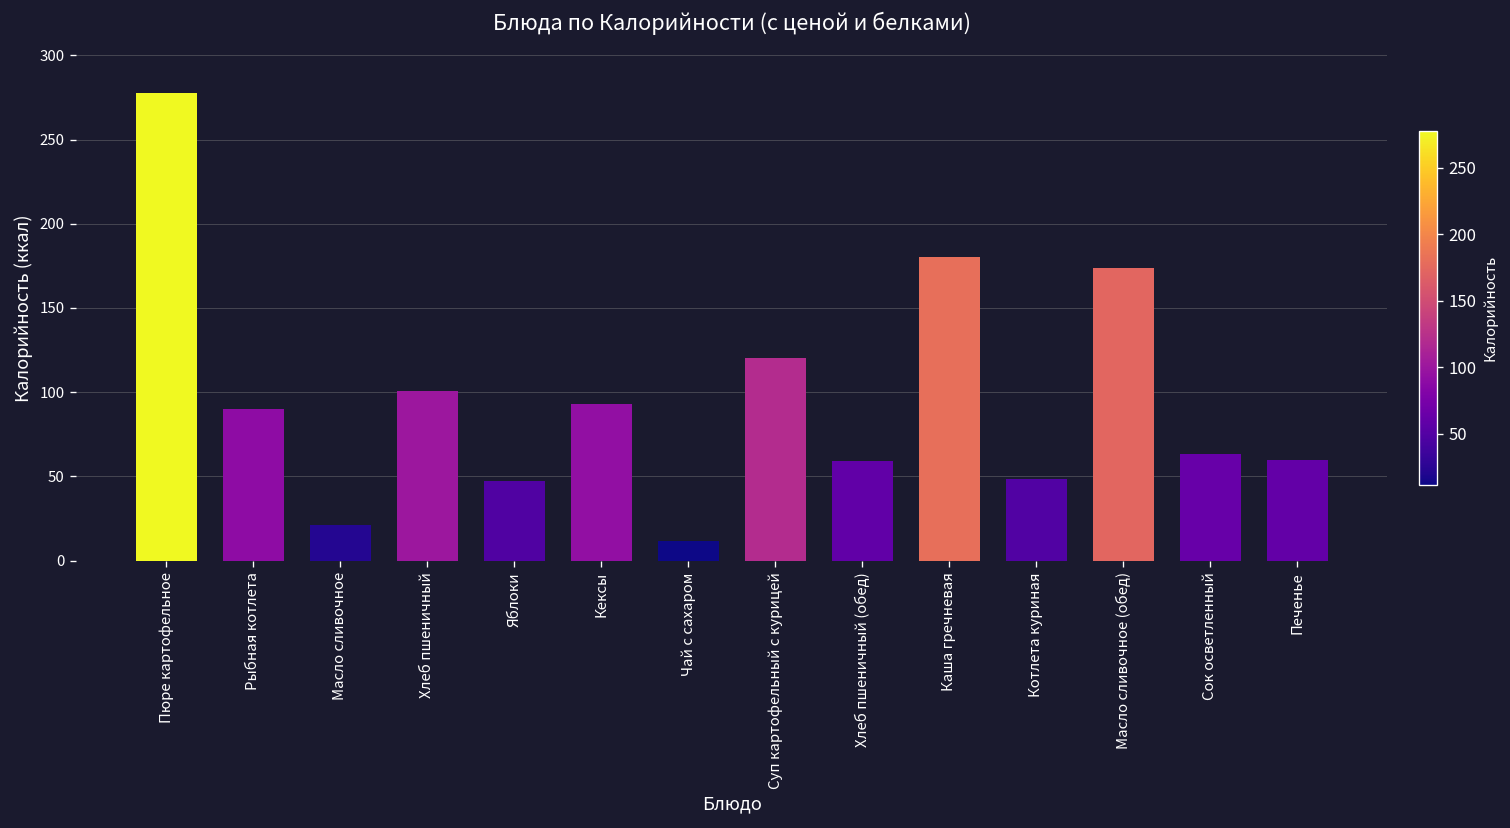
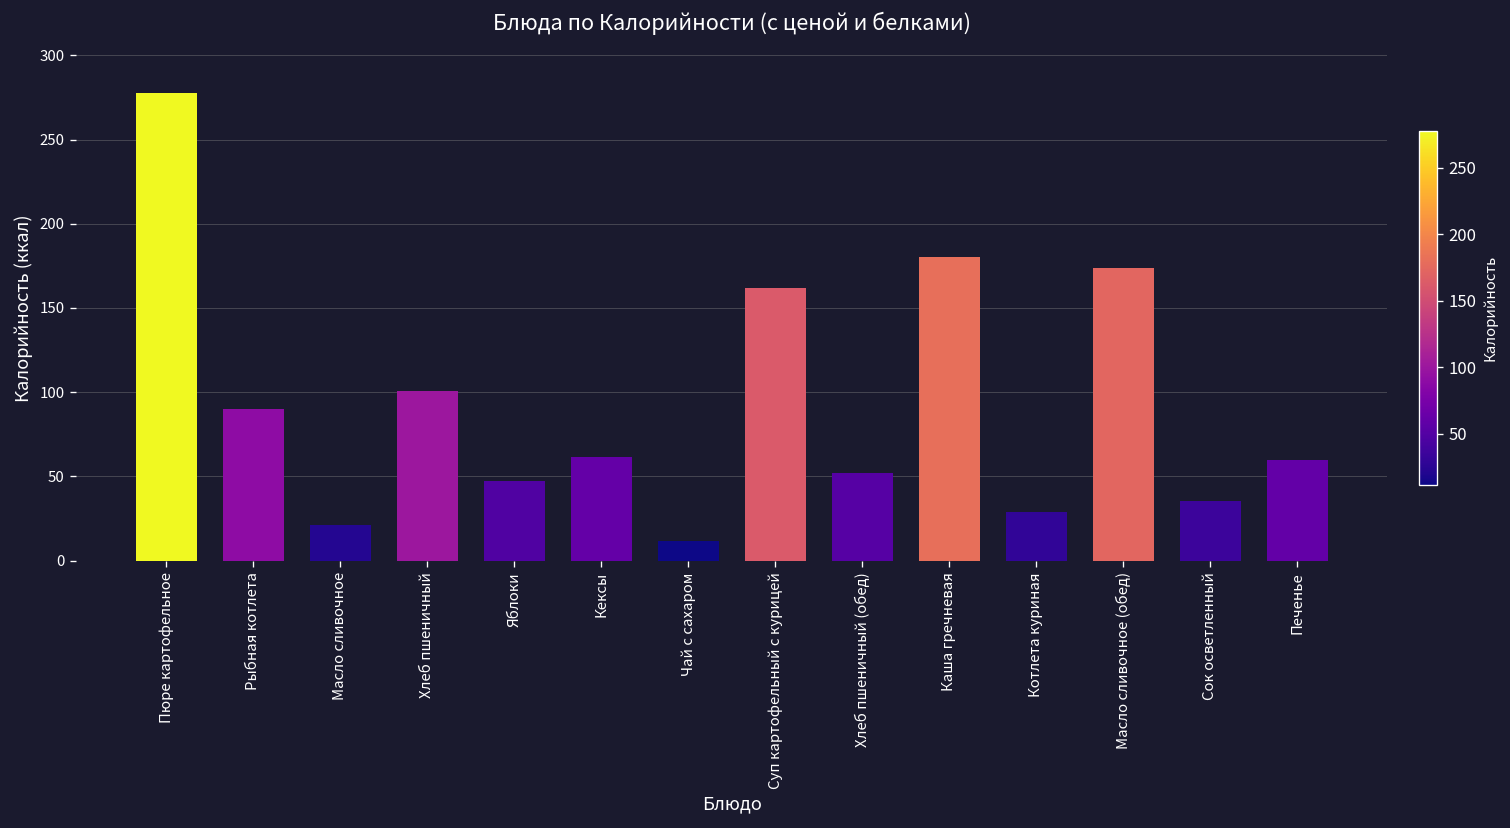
  {
    "Пюре картофельное": 277,
    "Рыбная котлета": 90,
    "Масло сливочное": 21,
    "Хлеб пшеничный": 101,
    "Яблоки": 47,
-   "Кексы": 93,
+   "Кексы": 61,
    "Чай с сахаром": 12,
-   "Суп картофельный с курицей": 120,
-   "Хлеб пшеничный (обед)": 59,
+   "Суп картофельный с курицей": 162,
+   "Хлеб пшеничный (обед)": 52,
    "Каша гречневая": 180,
-   "Котлета куриная": 48,
+   "Котлета куриная": 29,
    "Масло сливочное (обед)": 174,
-   "Сок осветленный": 63,
+   "Сок осветленный": 35,
    "Печенье": 60
  }
